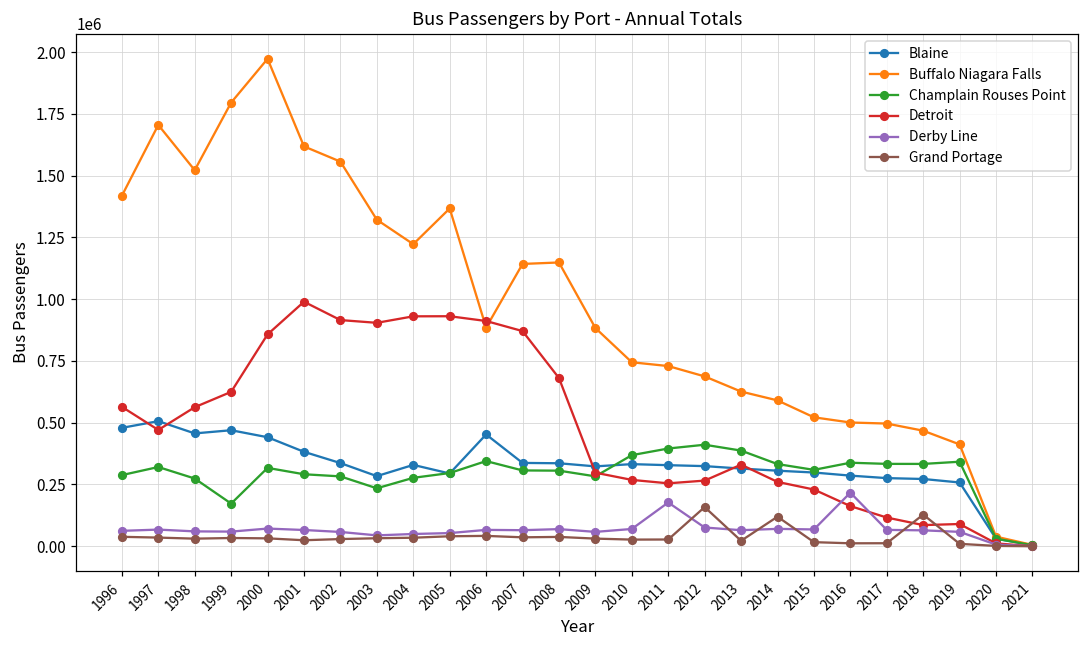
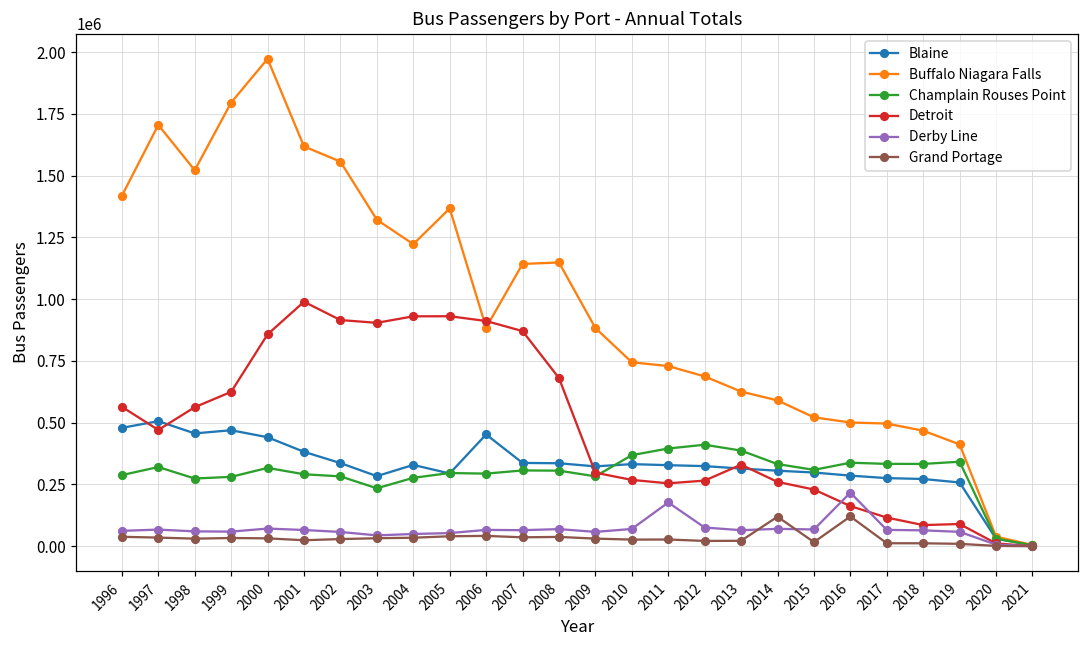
  {
    "Blaine": {
      "1996": 480000,
      "1997": 510000,
      "1998": 460000,
      "1999": 470000,
      "2000": 440000,
      "2001": 380000,
      "2002": 340000,
      "2003": 280000,
      "2004": 330000,
      "2006": 450000,
      "2007": 340000,
      "2008": 340000,
      "2009": 320000,
      "2010": 330000,
      "2011": 330000,
      "2012": 320000,
      "2013": 310000,
      "2014": 310000,
      "2016": 290000,
      "2017": 280000,
      "2018": 270000,
      "2019": 260000
    },
    "Buffalo Niagara Falls": {
      "1996": 1420000,
      "1997": 1710000,
      "1998": 1520000,
      "1999": 1800000,
      "2000": 1970000,
      "2001": 1620000,
      "2002": 1560000,
      "2003": 1320000,
      "2004": 1220000,
      "2005": 1370000,
      "2006": 890000,
      "2007": 1140000,
      "2008": 1150000,
      "2009": 880000,
      "2010": 740000,
      "2011": 730000,
      "2012": 690000,
      "2013": 630000,
      "2014": 590000,
      "2015": 520000,
      "2016": 500000,
      "2017": 500000,
      "2018": 470000,
      "2019": 410000
    },
    "Champlain Rouses Point": {
      "1996": 290000,
      "1997": 320000,
      "1998": 270000,
-     "1999": 170000,
+     "1999": 280000,
      "2000": 320000,
      "2001": 290000,
      "2002": 280000,
      "2003": 230000,
      "2004": 280000,
-     "2006": 340000,
+     "2006": 290000,
      "2007": 310000,
      "2008": 310000,
      "2009": 280000,
      "2010": 370000,
      "2011": 400000,
      "2012": 410000,
      "2013": 390000,
      "2014": 330000,
      "2016": 340000,
      "2017": 330000,
      "2018": 330000,
      "2019": 340000
    },
    "Detroit": {
      "1996": 560000,
      "1997": 470000,
      "1998": 560000,
      "1999": 620000,
      "2000": 860000,
      "2001": 990000,
      "2002": 920000,
      "2003": 900000,
      "2004": 930000,
      "2005": 930000,
      "2006": 910000,
      "2007": 870000,
      "2008": 680000,
      "2009": 300000,
      "2010": 270000,
      "2011": 250000,
      "2012": 270000,
      "2013": 330000,
      "2014": 260000,
      "2015": 230000,
      "2016": 160000,
      "2017": 120000,
      "2018": 90000,
      "2019": 90000
    },
    "Derby Line": {
      "1996": 60000,
      "1997": 70000,
      "1998": 60000,
      "1999": 60000,
      "2000": 70000,
      "2001": 70000,
      "2002": 60000,
      "2003": 40000,
      "2004": 50000,
      "2005": 50000,
      "2006": 70000,
      "2007": 70000,
      "2008": 70000,
      "2009": 60000,
      "2010": 70000,
      "2011": 180000,
      "2012": 80000,
      "2013": 70000,
      "2014": 70000,
      "2015": 70000,
      "2016": 220000,
      "2017": 70000,
      "2018": 60000,
      "2019": 60000
    },
    "Grand Portage": {
      "1996": 40000,
      "1997": 40000,
      "1998": 30000,
      "1999": 30000,
      "2000": 30000,
      "2001": 20000,
      "2002": 30000,
      "2003": 30000,
      "2004": 30000,
      "2005": 40000,
      "2006": 40000,
      "2007": 40000,
      "2008": 40000,
      "2009": 30000,
      "2010": 30000,
      "2011": 30000,
-     "2012": 160000,
+     "2012": 20000,
      "2013": 20000,
      "2014": 120000,
      "2015": 20000,
-     "2016": 10000,
+     "2016": 120000,
      "2017": 10000,
-     "2018": 130000,
+     "2018": 10000,
      "2019": 10000
    }
  }
